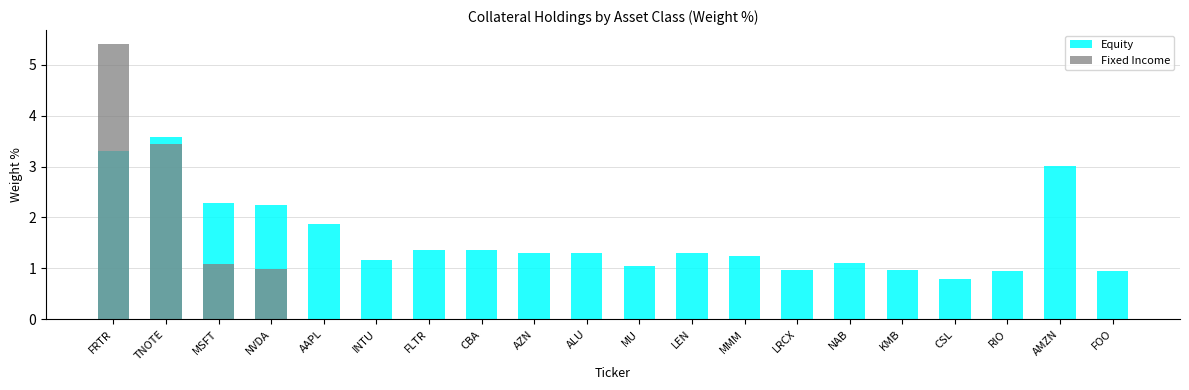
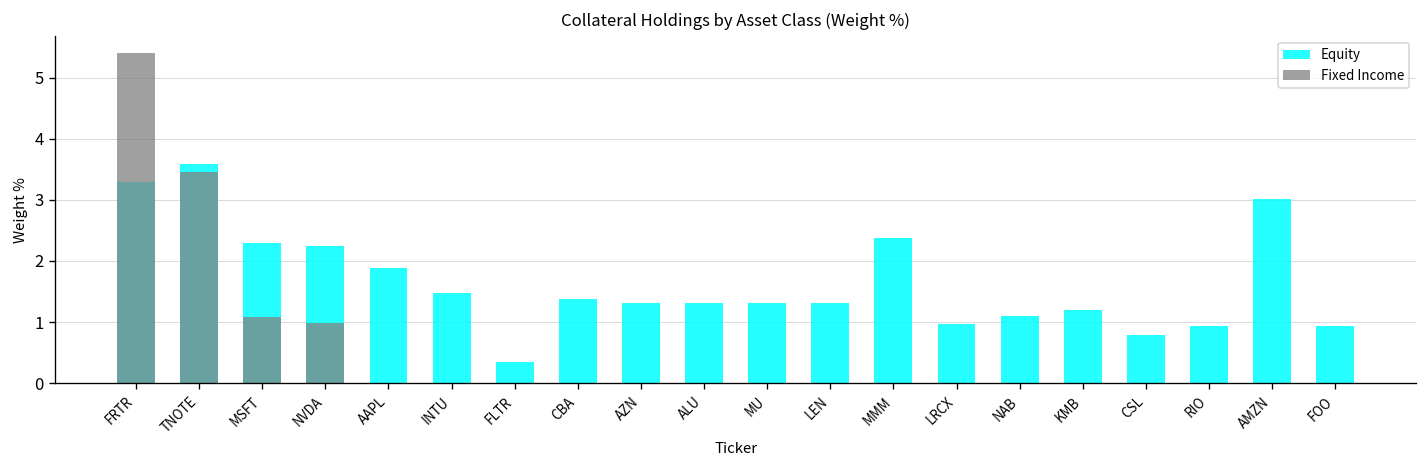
  {
    "Equity": {
      "TNOTE": 3.6,
      "MSFT": 2.3,
      "NVDA": 2.3,
      "AAPL": 1.9,
-     "INTU": 1.2,
-     "FLTR": 1.4,
+     "INTU": 1.5,
+     "FLTR": 0.3,
      "CBA": 1.4,
      "AZN": 1.3,
      "ALU": 1.3,
-     "MU": 1.0,
+     "MU": 1.3,
      "LEN": 1.3,
-     "MMM": 1.3,
+     "MMM": 2.4,
      "LRCX": 1.0,
      "NAB": 1.1,
-     "KMB": 1.0,
+     "KMB": 1.2,
      "CSL": 0.8,
      "RIO": 0.9,
      "AMZN": 3.0,
      "FOO": 0.9
    },
    "Fixed Income": {
      "FRTR": 5.4,
      "AAPL": 0.0,
      "INTU": 0.0,
      "FLTR": 0.0,
      "CBA": 0.0,
      "AZN": 0.0,
      "ALU": 0.0,
      "MU": 0.0,
      "LEN": 0.0,
      "MMM": 0.0,
      "LRCX": 0.0,
      "NAB": 0.0,
      "KMB": 0.0,
      "CSL": 0.0,
      "RIO": 0.0,
      "AMZN": 0.0,
      "FOO": 0.0
    }
  }
